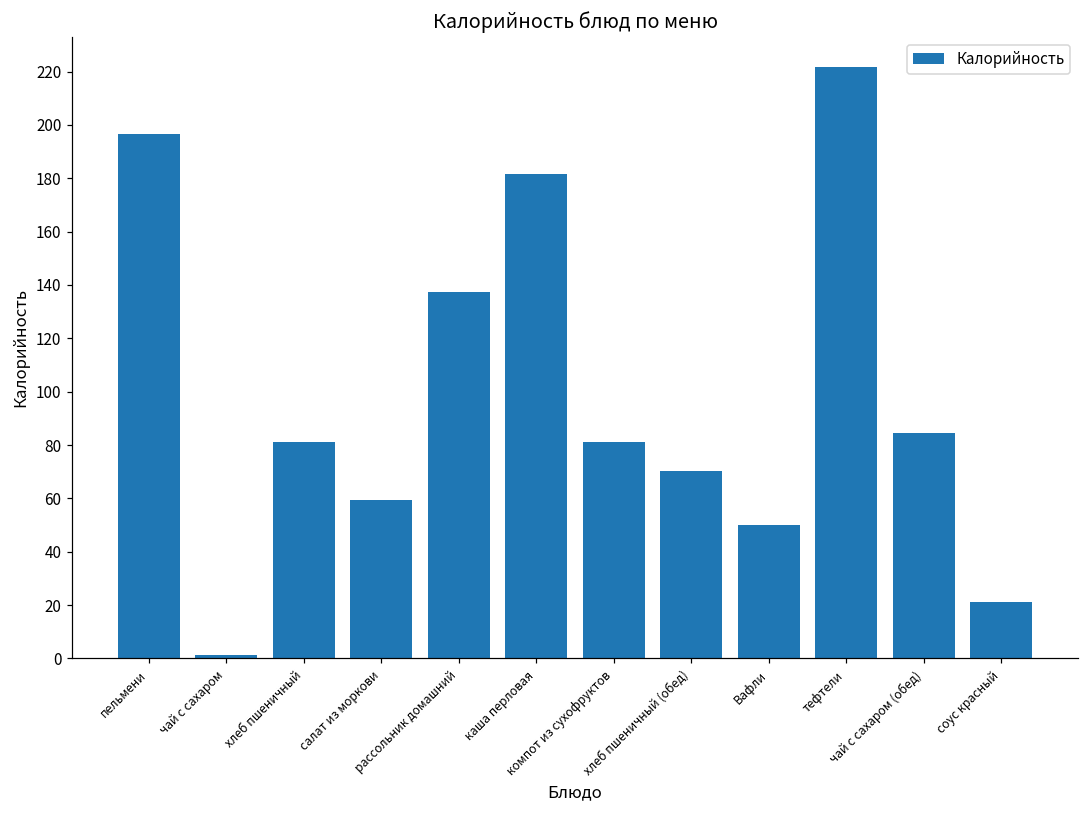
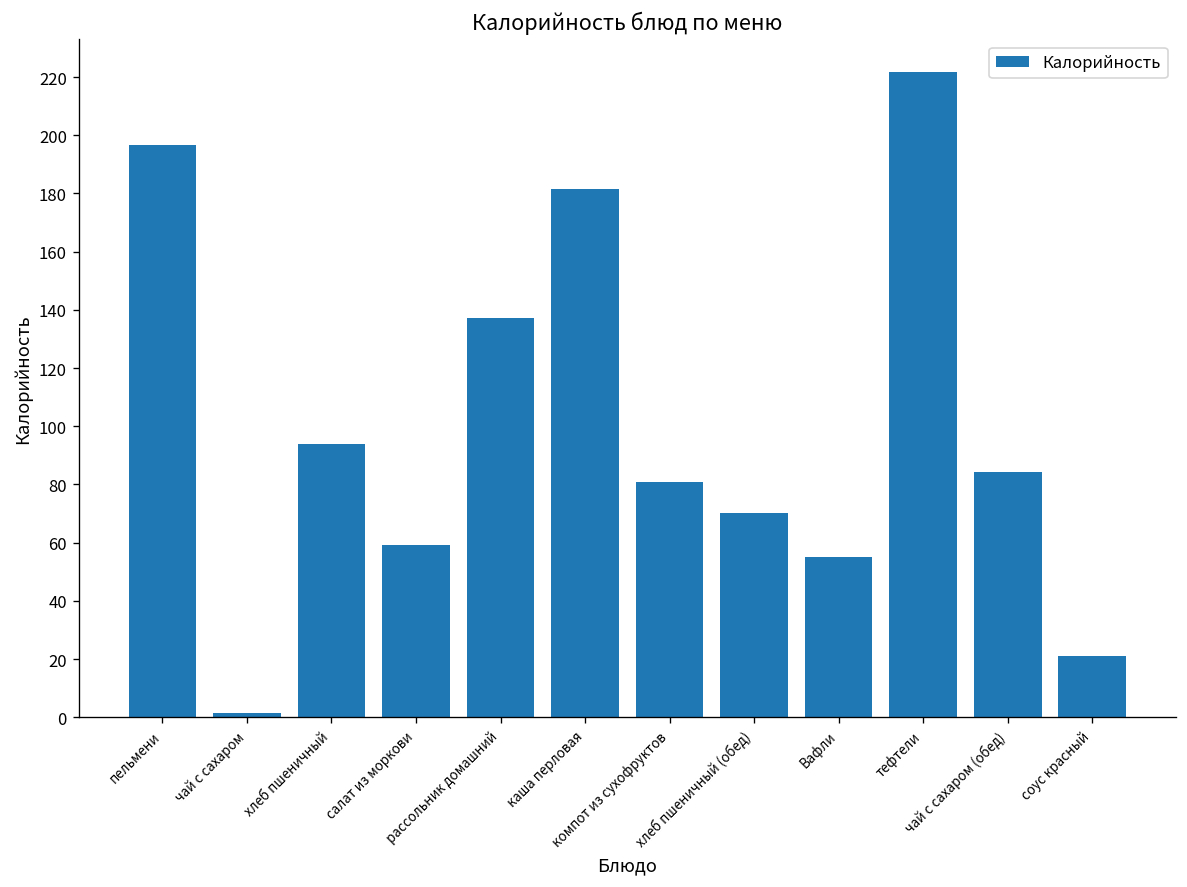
  {
    "пельмени": 197,
    "чай с сахаром": 1,
-   "хлеб пшеничный": 81,
+   "хлеб пшеничный": 94,
    "салат из моркови": 59,
    "рассольник домашний": 137,
    "каша перловая": 182,
    "компот из сухофруктов": 81,
    "хлеб пшеничный (обед)": 70,
-   "Вафли": 50,
+   "Вафли": 55,
    "тефтели": 222,
    "чай с сахаром (обед)": 84,
    "соус красный": 21
  }
